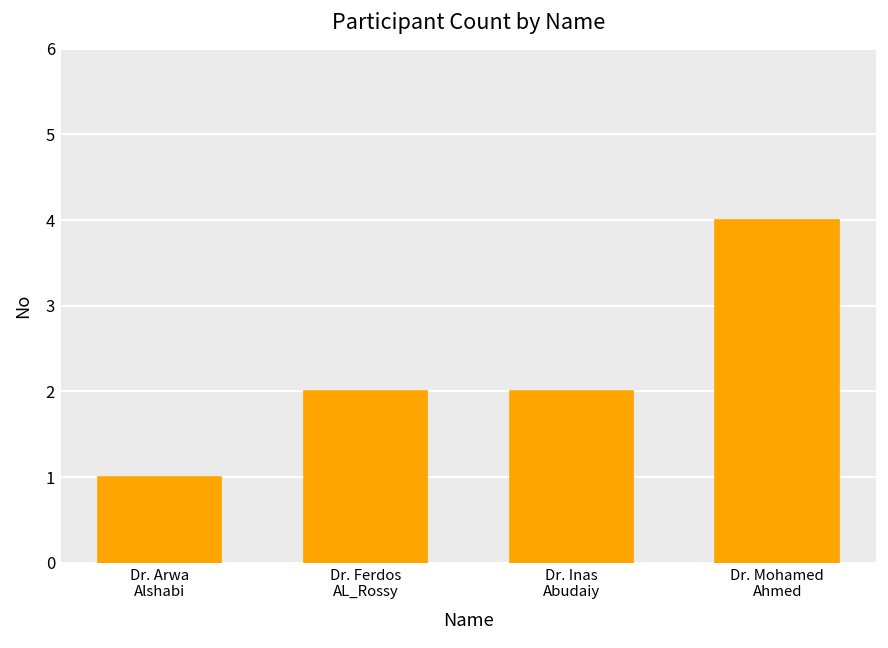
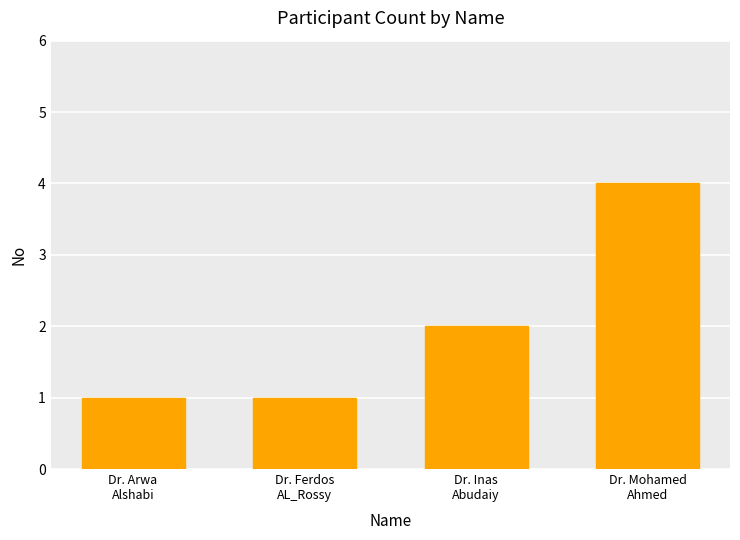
  {
    "Dr. Arwa Alshabi": 1,
-   "Dr. Ferdos AL_Rossy": 2,
+   "Dr. Ferdos AL_Rossy": 1,
    "Dr. Inas Abudaiy": 2,
    "Dr. Mohamed Ahmed": 4
  }
